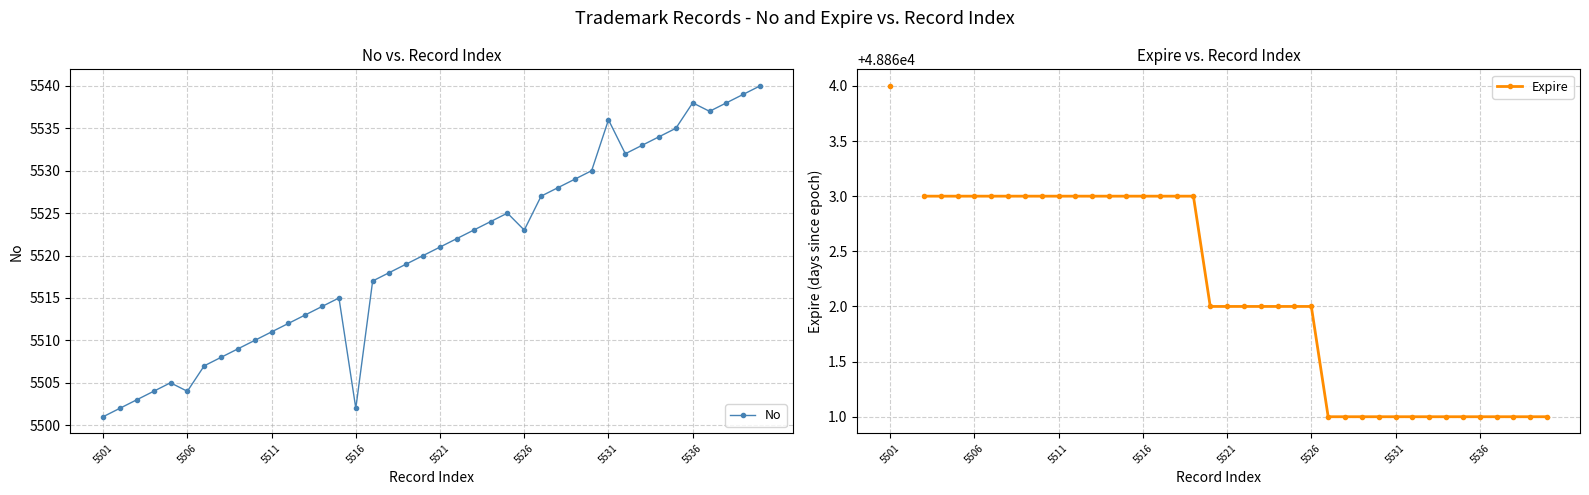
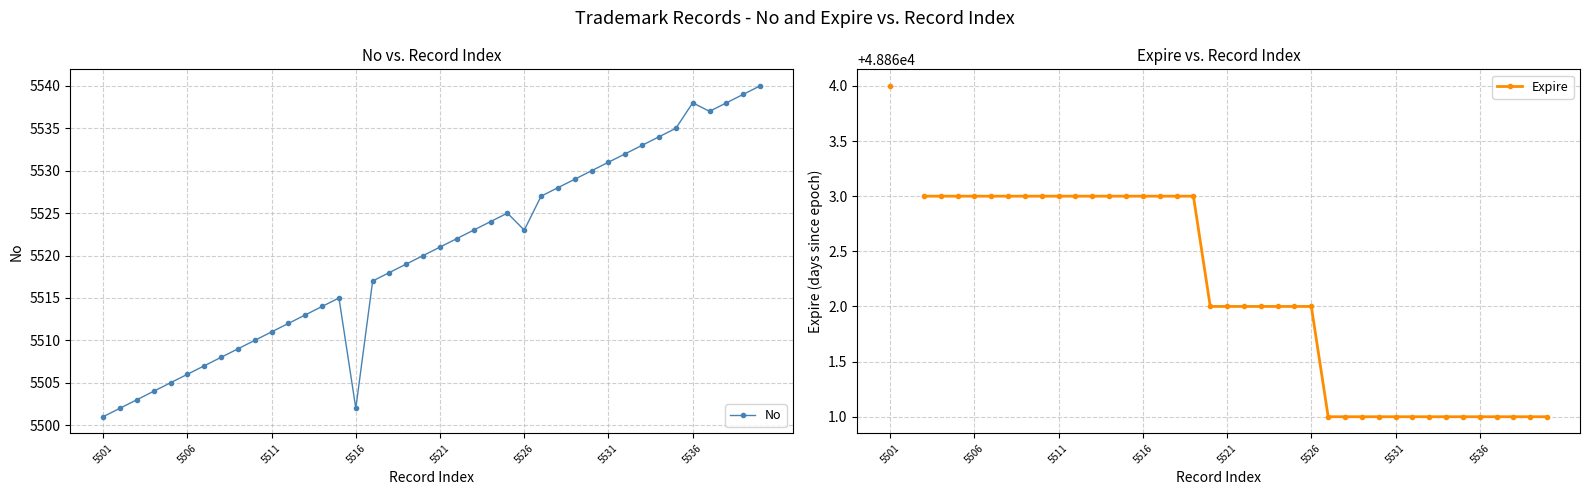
  {
    "No vs. Record Index": {
      "5501": 5501,
-     "5506": 5504,
+     "5506": 5506,
      "5511": 5511,
      "5516": 5502,
      "5521": 5521,
      "5526": 5523,
-     "5531": 5536,
+     "5531": 5531,
      "5536": 5538
    },
    "Expire vs. Record Index": {
      "5501": 48864.00,
      "5506": 48863.00,
      "5511": 48863.00,
      "5516": 48863.00,
      "5521": 48862.00,
      "5526": 48862.00,
      "5531": 48861.00,
      "5536": 48861.00
    }
  }
